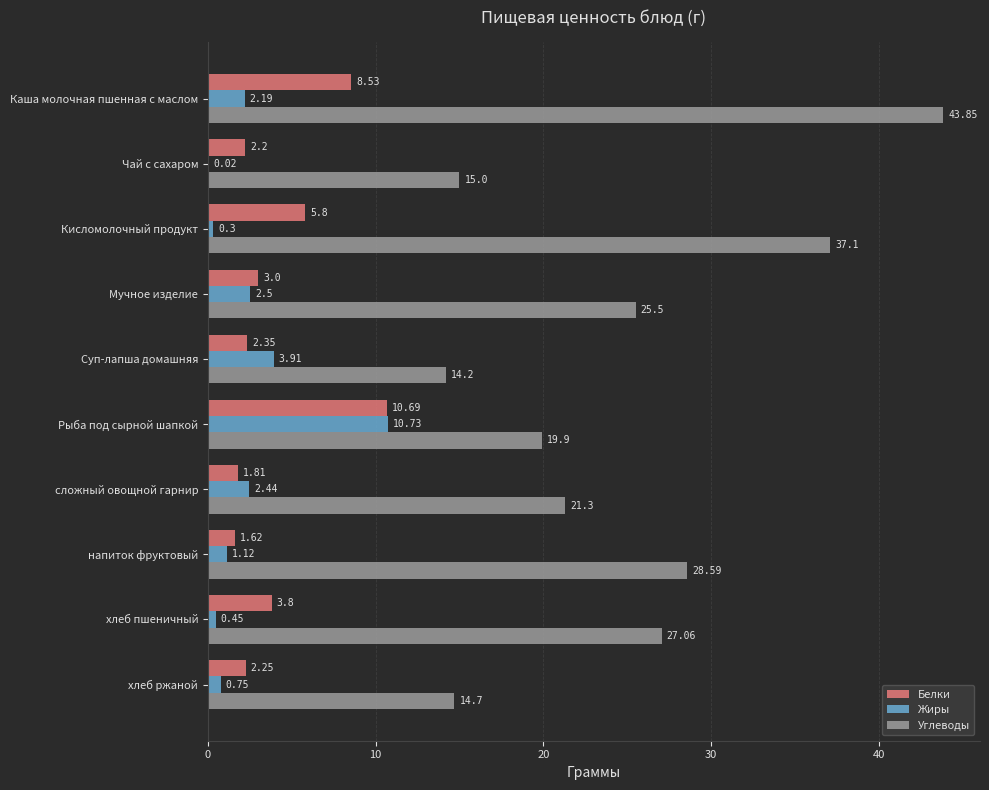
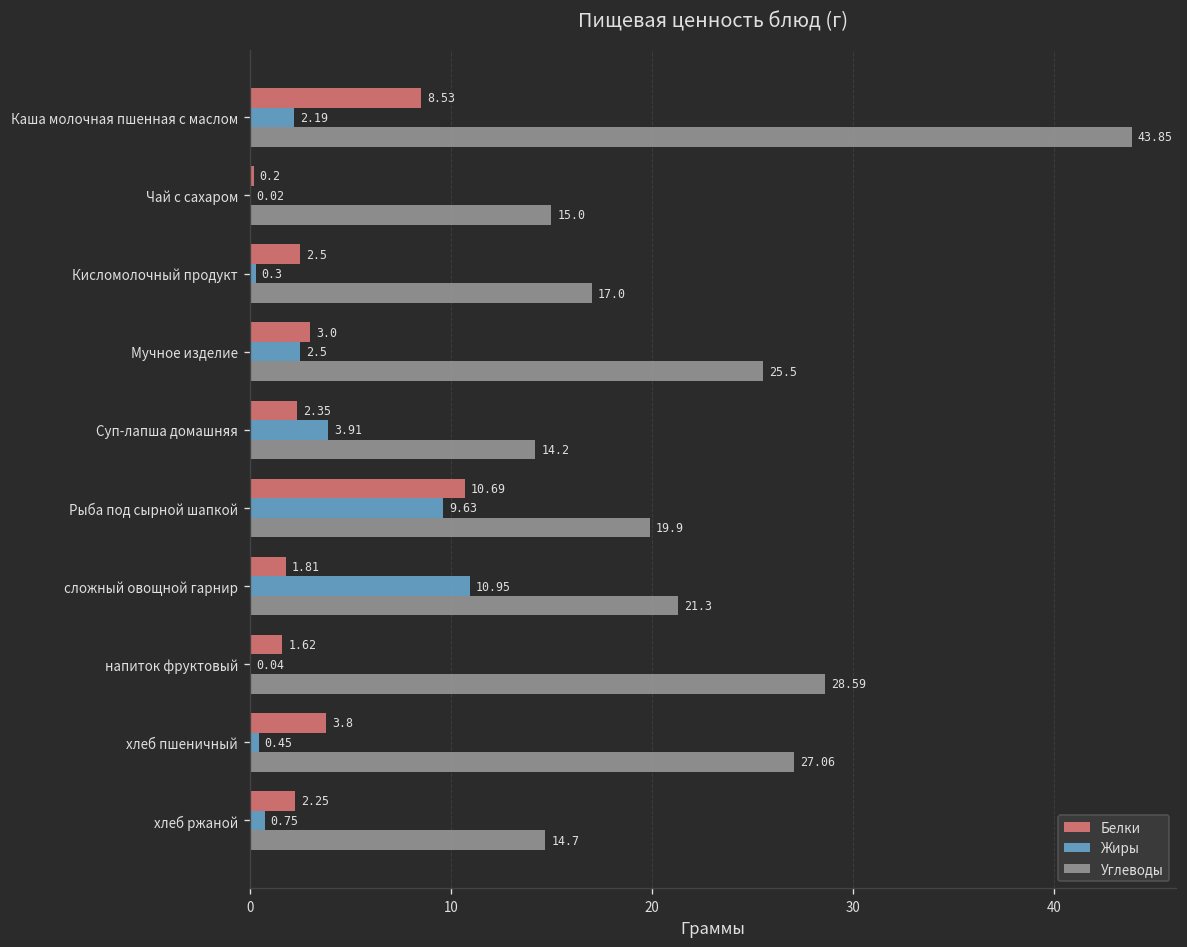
  {
    "Белки": {
      "Каша молочная пшенная с маслом": 8.53,
-     "Чай с сахаром": 2.2,
-     "Кисломолочный продукт": 5.8,
+     "Чай с сахаром": 0.2,
+     "Кисломолочный продукт": 2.5,
      "Мучное изделие": 3.0,
      "Суп-лапша домашняя": 2.35,
      "Рыба под сырной шапкой": 10.69,
      "сложный овощной гарнир": 1.81,
      "напиток фруктовый": 1.62,
      "хлеб пшеничный": 3.8,
      "хлеб ржаной": 2.25
    },
    "Жиры": {
      "Каша молочная пшенная с маслом": 2.19,
      "Чай с сахаром": 0.02,
      "Кисломолочный продукт": 0.3,
      "Мучное изделие": 2.5,
      "Суп-лапша домашняя": 3.91,
-     "Рыба под сырной шапкой": 10.73,
-     "сложный овощной гарнир": 2.44,
-     "напиток фруктовый": 1.12,
+     "Рыба под сырной шапкой": 9.63,
+     "сложный овощной гарнир": 10.95,
+     "напиток фруктовый": 0.04,
      "хлеб пшеничный": 0.45,
      "хлеб ржаной": 0.75
    },
    "Углеводы": {
      "Каша молочная пшенная с маслом": 43.85,
      "Чай с сахаром": 15.0,
-     "Кисломолочный продукт": 37.1,
+     "Кисломолочный продукт": 17.0,
      "Мучное изделие": 25.5,
      "Суп-лапша домашняя": 14.2,
      "Рыба под сырной шапкой": 19.9,
      "сложный овощной гарнир": 21.3,
      "напиток фруктовый": 28.59,
      "хлеб пшеничный": 27.06,
      "хлеб ржаной": 14.7
    }
  }
